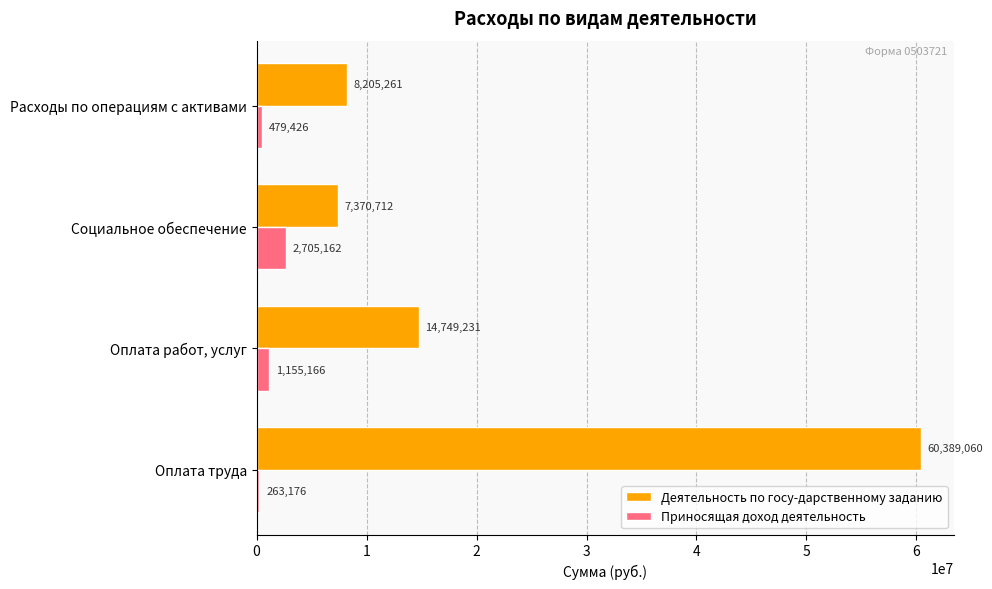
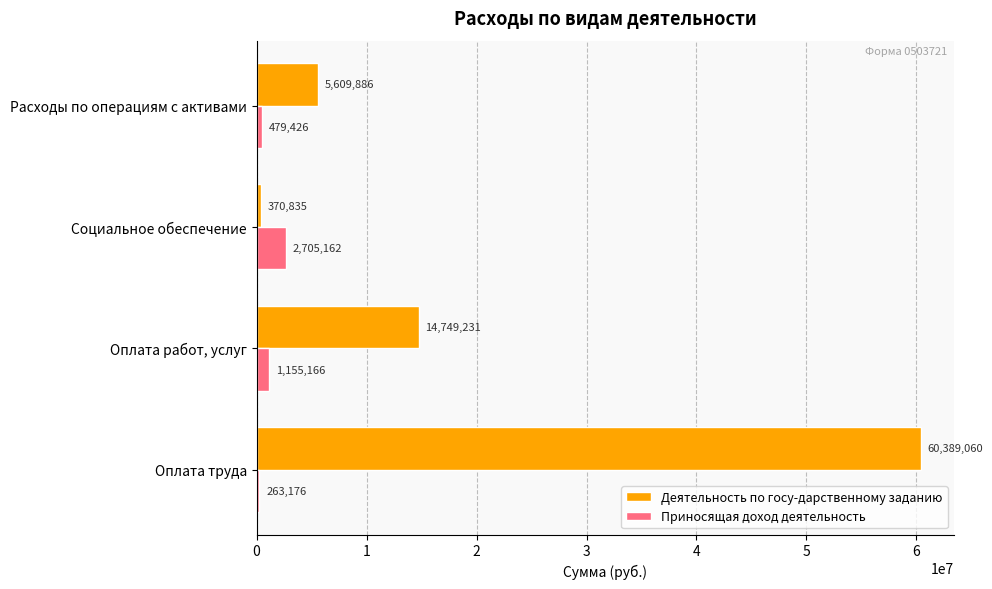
  {
    "Деятельность по госу-дарственному заданию": {
-     "Расходы по операциям с активами": "8,205,261",
-     "Социальное обеспечение": "7,370,712",
+     "Расходы по операциям с активами": "5,609,886",
+     "Социальное обеспечение": "370,835",
      "Оплата работ, услуг": "14,749,231",
      "Оплата труда": "60,389,060"
    },
    "Приносящая доход деятельность": {
      "Расходы по операциям с активами": "479,426",
      "Социальное обеспечение": "2,705,162",
      "Оплата работ, услуг": "1,155,166",
      "Оплата труда": "263,176"
    }
  }
